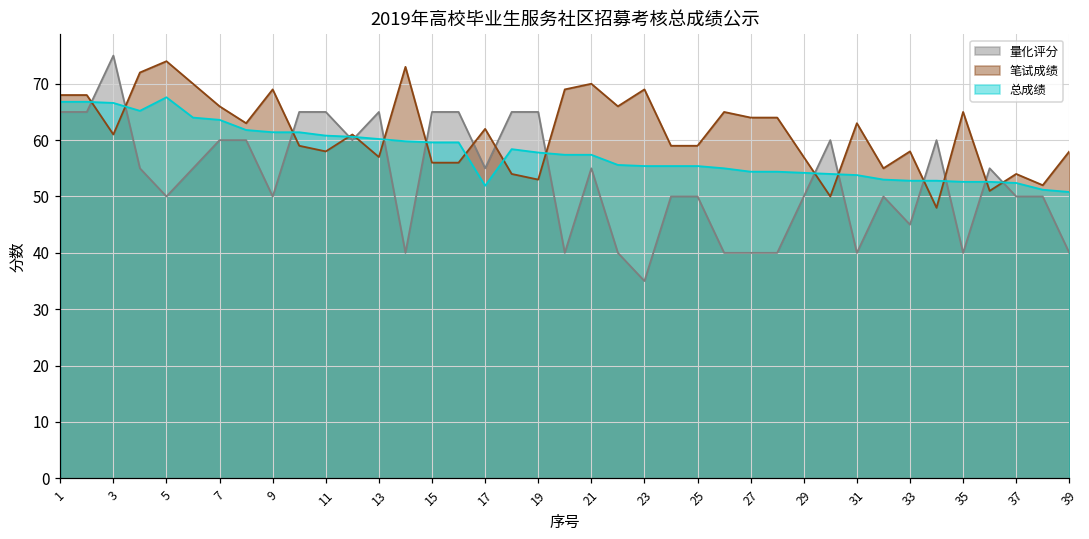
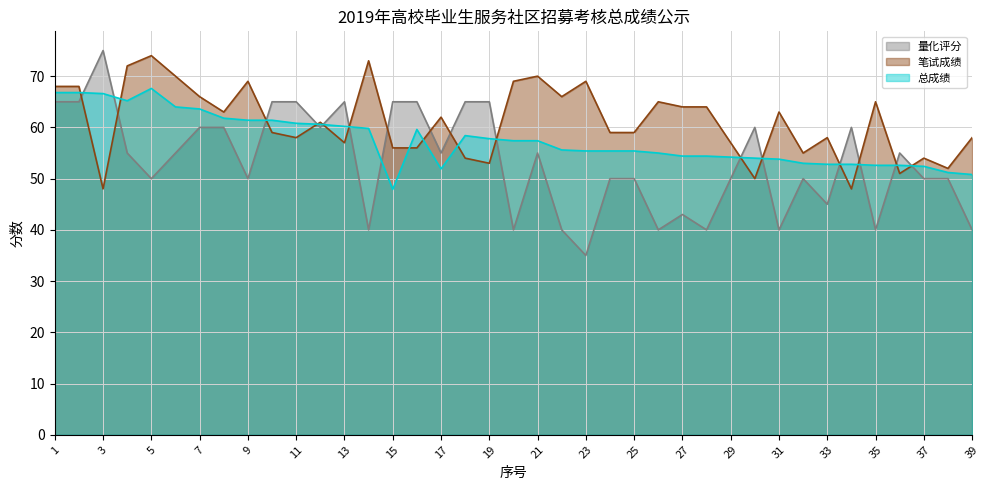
  {
    "量化评分": {
      "1": 65,
      "3": 75,
      "5": 50,
      "7": 60,
      "9": 50,
      "11": 65,
      "13": 65,
      "15": 65,
      "17": 55,
      "19": 65,
      "21": 55,
      "23": 35,
      "25": 50,
-     "27": 40,
+     "27": 43,
      "29": 50,
      "31": 40,
      "33": 45,
      "35": 40,
      "37": 50,
      "39": 40
    },
    "笔试成绩": {
      "1": 68,
-     "3": 61,
+     "3": 48,
      "5": 74,
      "7": 66,
      "9": 69,
      "11": 58,
      "13": 57,
      "15": 56,
      "17": 62,
      "19": 53,
      "21": 70,
      "23": 69,
      "25": 59,
      "27": 64,
      "29": 57,
      "31": 63,
      "33": 58,
      "35": 65,
      "37": 54,
      "39": 58
    },
    "总成绩": {
      "1": 67,
      "3": 67,
      "5": 68,
      "7": 64,
      "9": 61,
      "11": 61,
      "13": 60,
-     "15": 60,
+     "15": 48,
      "17": 52,
      "19": 58,
      "21": 57,
      "23": 55,
      "25": 55,
      "27": 54,
      "29": 54,
      "31": 54,
      "33": 53,
      "35": 53,
      "37": 52,
      "39": 51
    }
  }
